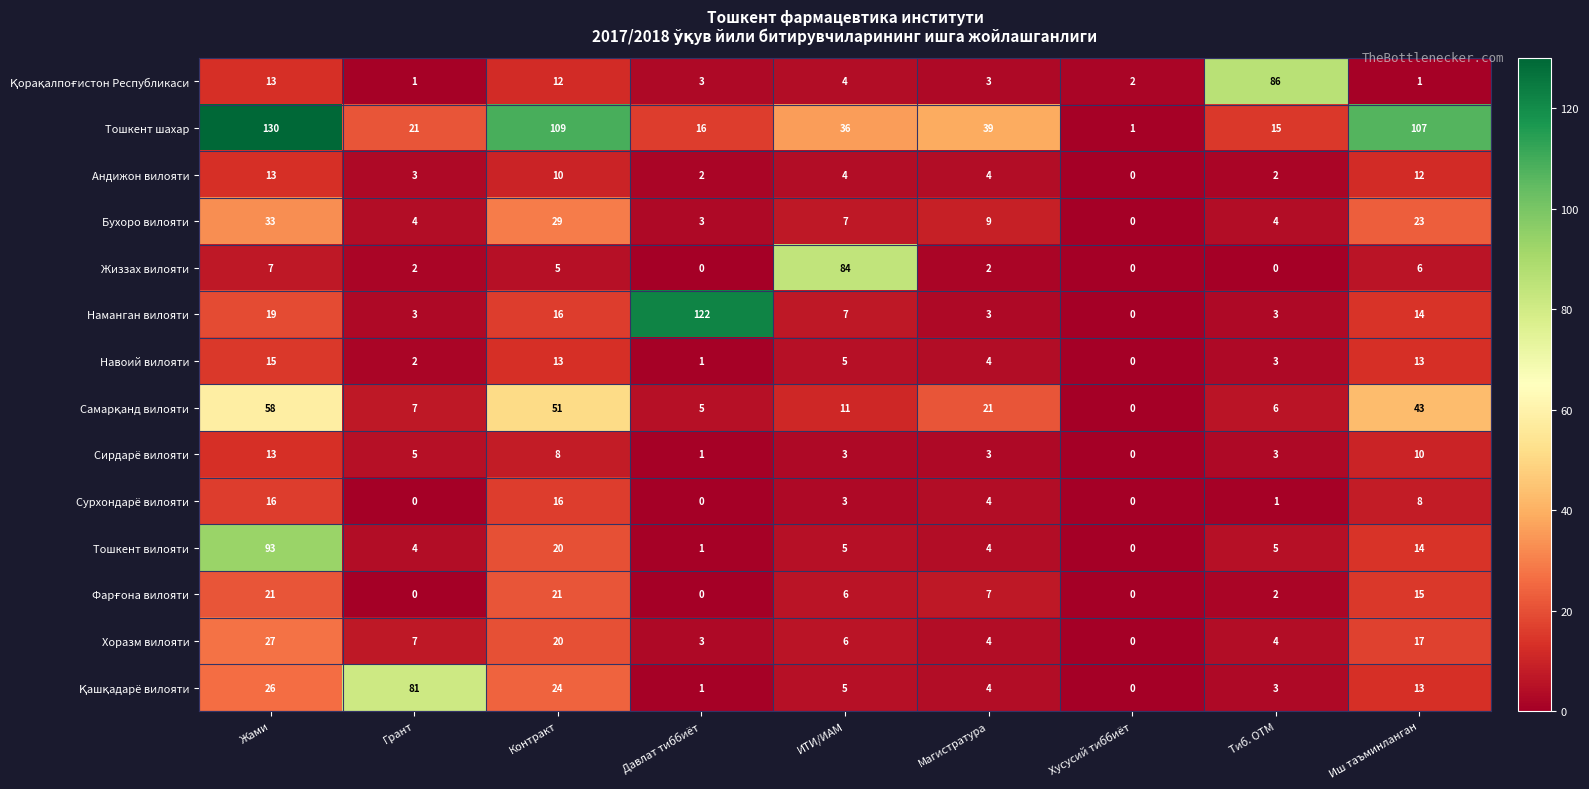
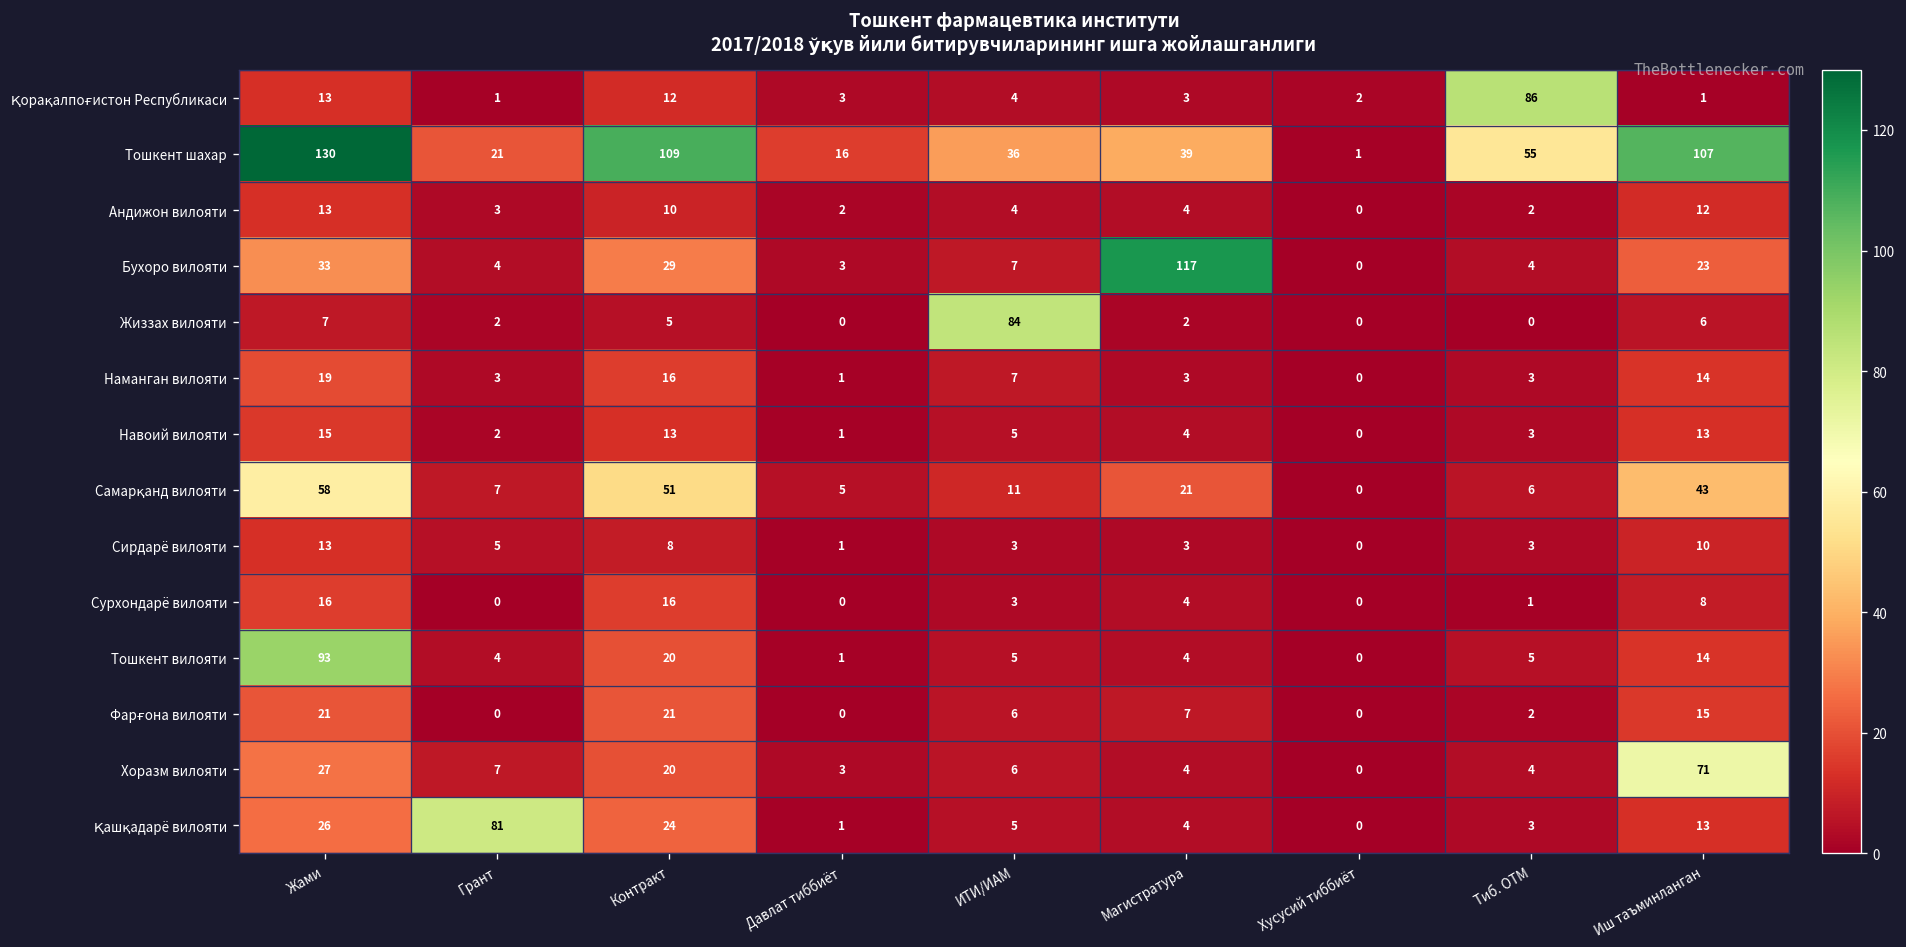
  {
    "Қорақалпоғистон Республикаси": {
      "Жами": 13,
      "Грант": 1,
      "Контракт": 12,
      "Давлат тиббиёт": 3,
      "ИТИ/ИАМ": 4,
      "Магистратура": 3,
      "Хусусий тиббиёт": 2,
      "Тиб. ОТМ": 86
    },
    "Тошкент шахар": {
      "Жами": 130,
      "Грант": 21,
      "Контракт": 109,
      "Давлат тиббиёт": 16,
      "ИТИ/ИАМ": 36,
      "Магистратура": 39,
      "Хусусий тиббиёт": 1,
-     "Тиб. ОТМ": 15,
+     "Тиб. ОТМ": 55,
      "Иш таъминланган": 107
    },
    "Андижон вилояти": {
      "Жами": 13,
      "Грант": 3,
      "Контракт": 10,
      "Давлат тиббиёт": 2,
      "ИТИ/ИАМ": 4,
      "Магистратура": 4,
      "Хусусий тиббиёт": 0,
      "Тиб. ОТМ": 2,
      "Иш таъминланган": 12
    },
    "Бухоро вилояти": {
      "Жами": 33,
      "Грант": 4,
      "Контракт": 29,
      "Давлат тиббиёт": 3,
      "ИТИ/ИАМ": 7,
-     "Магистратура": 9,
+     "Магистратура": 117,
      "Хусусий тиббиёт": 0,
      "Тиб. ОТМ": 4,
      "Иш таъминланган": 23
    },
    "Жиззах вилояти": {
      "Жами": 7,
      "Грант": 2,
      "Контракт": 5,
      "Давлат тиббиёт": 0,
      "ИТИ/ИАМ": 84,
      "Магистратура": 2,
      "Хусусий тиббиёт": 0,
      "Тиб. ОТМ": 0,
      "Иш таъминланган": 6
    },
    "Наманган вилояти": {
      "Жами": 19,
      "Грант": 3,
      "Контракт": 16,
-     "Давлат тиббиёт": 122,
+     "Давлат тиббиёт": 1,
      "ИТИ/ИАМ": 7,
      "Магистратура": 3,
      "Хусусий тиббиёт": 0,
      "Тиб. ОТМ": 3,
      "Иш таъминланган": 14
    },
    "Навоий вилояти": {
      "Жами": 15,
      "Грант": 2,
      "Контракт": 13,
      "Давлат тиббиёт": 1,
      "ИТИ/ИАМ": 5,
      "Магистратура": 4,
      "Хусусий тиббиёт": 0,
      "Тиб. ОТМ": 3,
      "Иш таъминланган": 13
    },
    "Самарқанд вилояти": {
      "Жами": 58,
      "Грант": 7,
      "Контракт": 51,
      "Давлат тиббиёт": 5,
      "ИТИ/ИАМ": 11,
      "Магистратура": 21,
      "Хусусий тиббиёт": 0,
      "Тиб. ОТМ": 6,
      "Иш таъминланган": 43
    },
    "Сирдарё вилояти": {
      "Жами": 13,
      "Грант": 5,
      "Контракт": 8,
      "Давлат тиббиёт": 1,
      "ИТИ/ИАМ": 3,
      "Магистратура": 3,
      "Хусусий тиббиёт": 0,
      "Тиб. ОТМ": 3,
      "Иш таъминланган": 10
    },
    "Сурхондарё вилояти": {
      "Жами": 16,
      "Грант": 0,
      "Контракт": 16,
      "Давлат тиббиёт": 0,
      "ИТИ/ИАМ": 3,
      "Магистратура": 4,
      "Хусусий тиббиёт": 0,
      "Тиб. ОТМ": 1,
      "Иш таъминланган": 8
    },
    "Тошкент вилояти": {
      "Жами": 93,
      "Грант": 4,
      "Контракт": 20,
      "Давлат тиббиёт": 1,
      "ИТИ/ИАМ": 5,
      "Магистратура": 4,
      "Хусусий тиббиёт": 0,
      "Тиб. ОТМ": 5,
      "Иш таъминланган": 14
    },
    "Фарғона вилояти": {
      "Жами": 21,
      "Грант": 0,
      "Контракт": 21,
      "Давлат тиббиёт": 0,
      "ИТИ/ИАМ": 6,
      "Магистратура": 7,
      "Хусусий тиббиёт": 0,
      "Тиб. ОТМ": 2,
      "Иш таъминланган": 15
    },
    "Хоразм вилояти": {
      "Жами": 27,
      "Грант": 7,
      "Контракт": 20,
      "Давлат тиббиёт": 3,
      "ИТИ/ИАМ": 6,
      "Магистратура": 4,
      "Хусусий тиббиёт": 0,
      "Тиб. ОТМ": 4,
-     "Иш таъминланган": 17
+     "Иш таъминланган": 71
    },
    "Қашқадарё вилояти": {
      "Жами": 26,
      "Грант": 81,
      "Контракт": 24,
      "Давлат тиббиёт": 1,
      "ИТИ/ИАМ": 5,
      "Магистратура": 4,
      "Хусусий тиббиёт": 0,
      "Тиб. ОТМ": 3,
      "Иш таъминланган": 13
    }
  }
